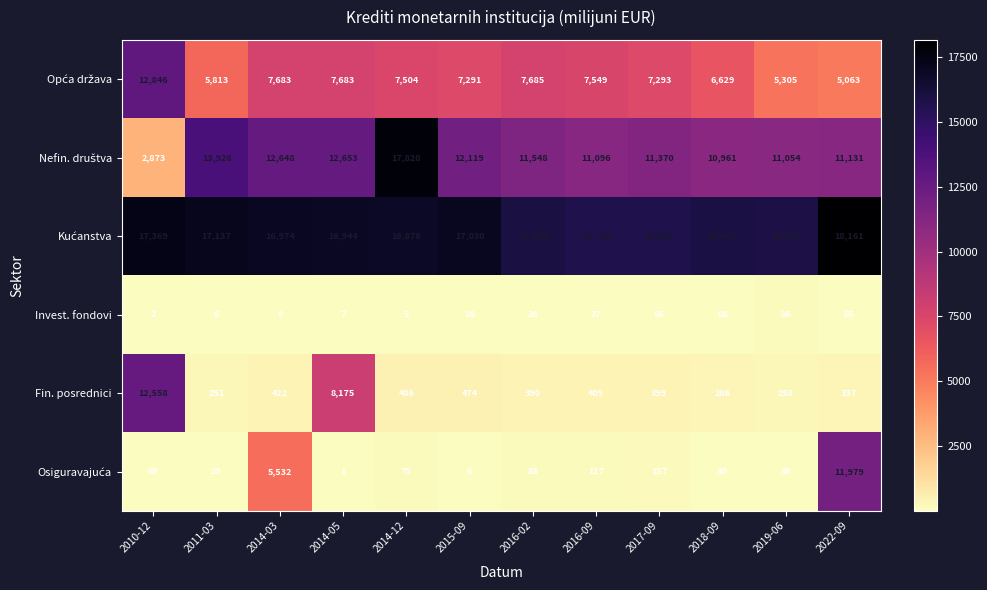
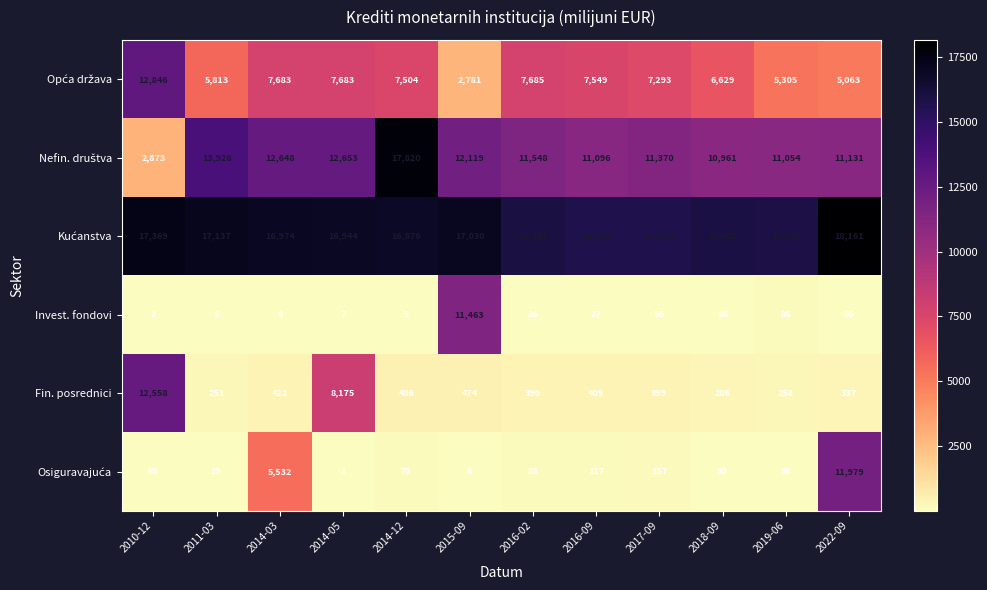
  {
    "Opća država": {
      "2010-12": "12,846",
      "2011-03": "5,813",
      "2014-03": "7,683",
      "2014-05": "7,683",
      "2014-12": "7,504",
-     "2015-09": "7,291",
+     "2015-09": "2,781",
      "2016-02": "7,685",
      "2016-09": "7,549",
      "2017-09": "7,293",
      "2018-09": "6,629",
      "2019-06": "5,305",
      "2022-09": "5,063"
    },
    "Nefin. društva": {
      "2010-12": "2,873",
      "2011-03": "13,928",
      "2014-03": "12,648",
      "2014-05": "12,653",
      "2015-09": "12,119",
      "2016-02": "11,548",
      "2016-09": "11,096",
      "2017-09": "11,370",
      "2018-09": "10,961",
      "2019-06": "11,054",
      "2022-09": "11,131"
    },
    "Invest. fondovi": {
      "2010-12": "2",
      "2011-03": "6",
      "2014-03": "9",
      "2014-05": "7",
      "2014-12": "5",
-     "2015-09": "16",
+     "2015-09": "11,463",
      "2016-02": "26",
      "2016-09": "27",
      "2017-09": "56",
      "2018-09": "68",
      "2019-06": "86",
      "2022-09": "65"
    },
    "Fin. posrednici": {
      "2010-12": "12,558",
      "2011-03": "251",
      "2014-03": "422",
      "2014-05": "8,175",
      "2014-12": "486",
      "2015-09": "474",
      "2016-02": "390",
      "2016-09": "409",
      "2017-09": "399",
      "2018-09": "286",
      "2019-06": "258",
      "2022-09": "337"
    },
    "Osiguravajuća": {
      "2010-12": "65",
      "2011-03": "29",
      "2014-03": "5,532",
      "2014-05": "1",
      "2014-12": "75",
      "2015-09": "6",
      "2016-02": "83",
      "2016-09": "117",
      "2017-09": "157",
      "2018-09": "30",
      "2019-06": "36",
      "2022-09": "11,979"
    }
  }
